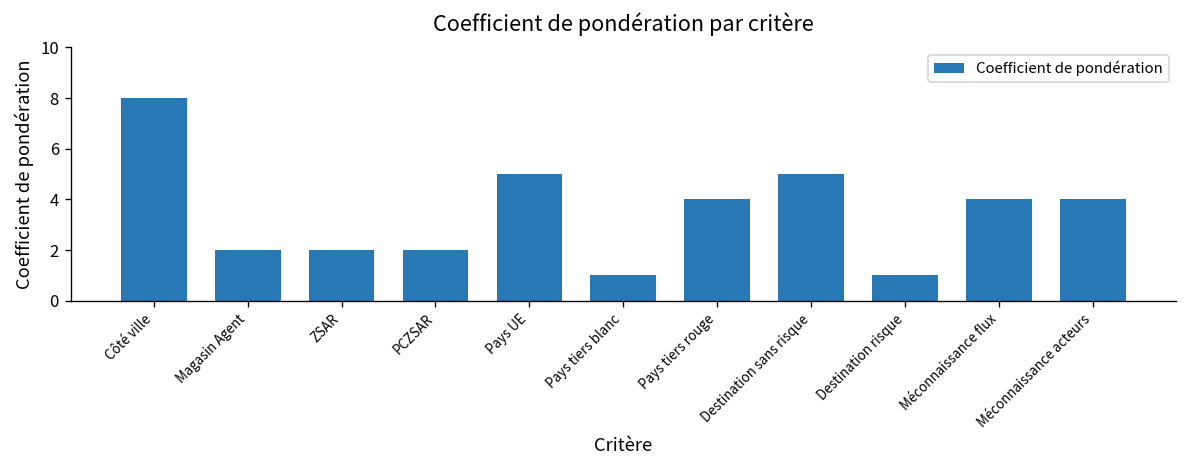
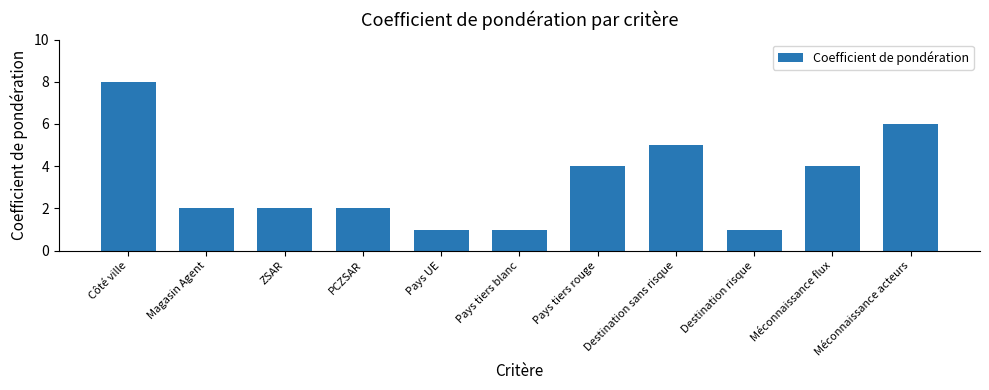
  {
    "Côté ville": 8,
    "Magasin Agent": 2,
    "ZSAR": 2,
    "PCZSAR": 2,
-   "Pays UE": 5,
+   "Pays UE": 1,
    "Pays tiers blanc": 1,
    "Pays tiers rouge": 4,
    "Destination sans risque": 5,
    "Destination risque": 1,
    "Méconnaissance flux": 4,
-   "Méconnaissance acteurs": 4
+   "Méconnaissance acteurs": 6
  }
